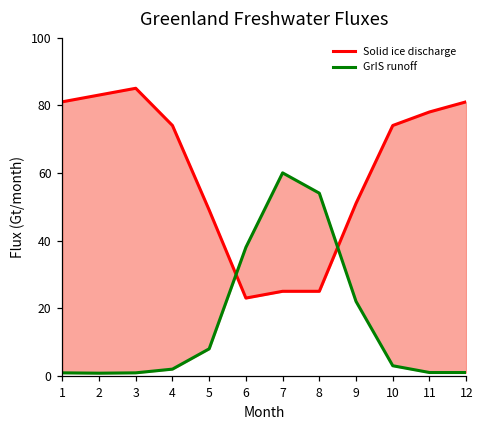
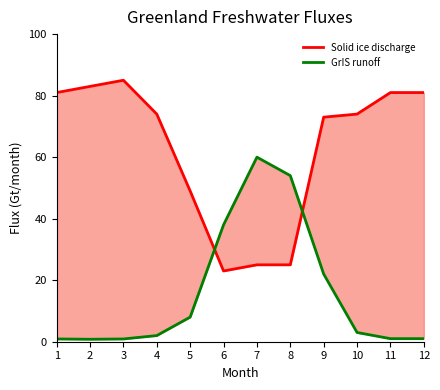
  {
    "Solid ice discharge": {
      "6": 23,
      "7": 25,
      "8": 25,
-     "9": 51,
-     "11": 78
+     "9": 73,
+     "11": 81
    },
    "GrIS runoff": {
      "1": 1,
      "2": 1,
      "3": 1,
      "4": 2,
      "5": 8,
      "9": 22,
      "10": 3,
      "11": 1,
      "12": 1
    }
  }
